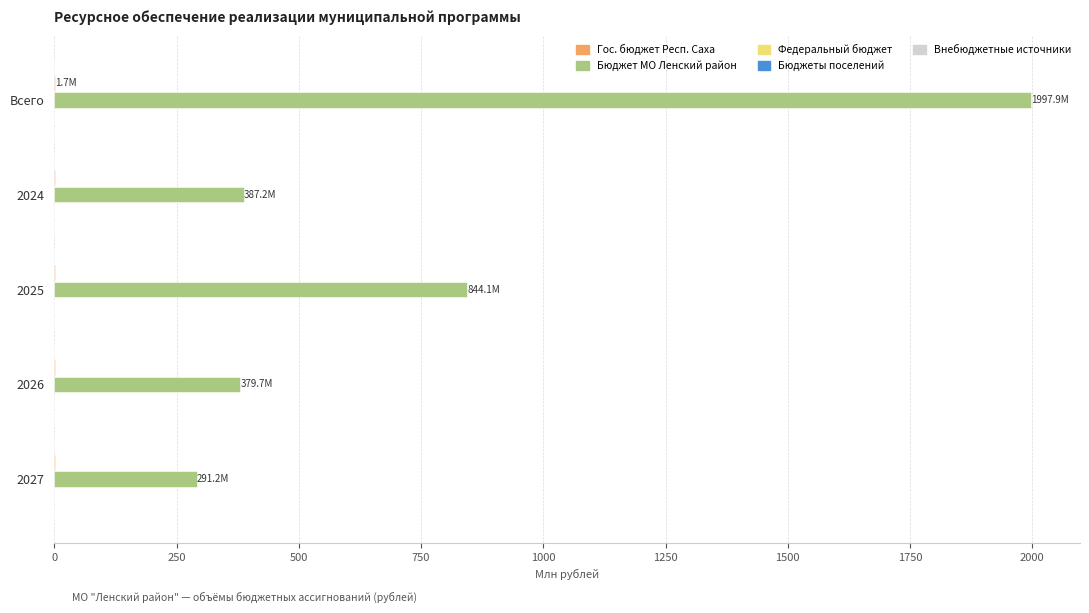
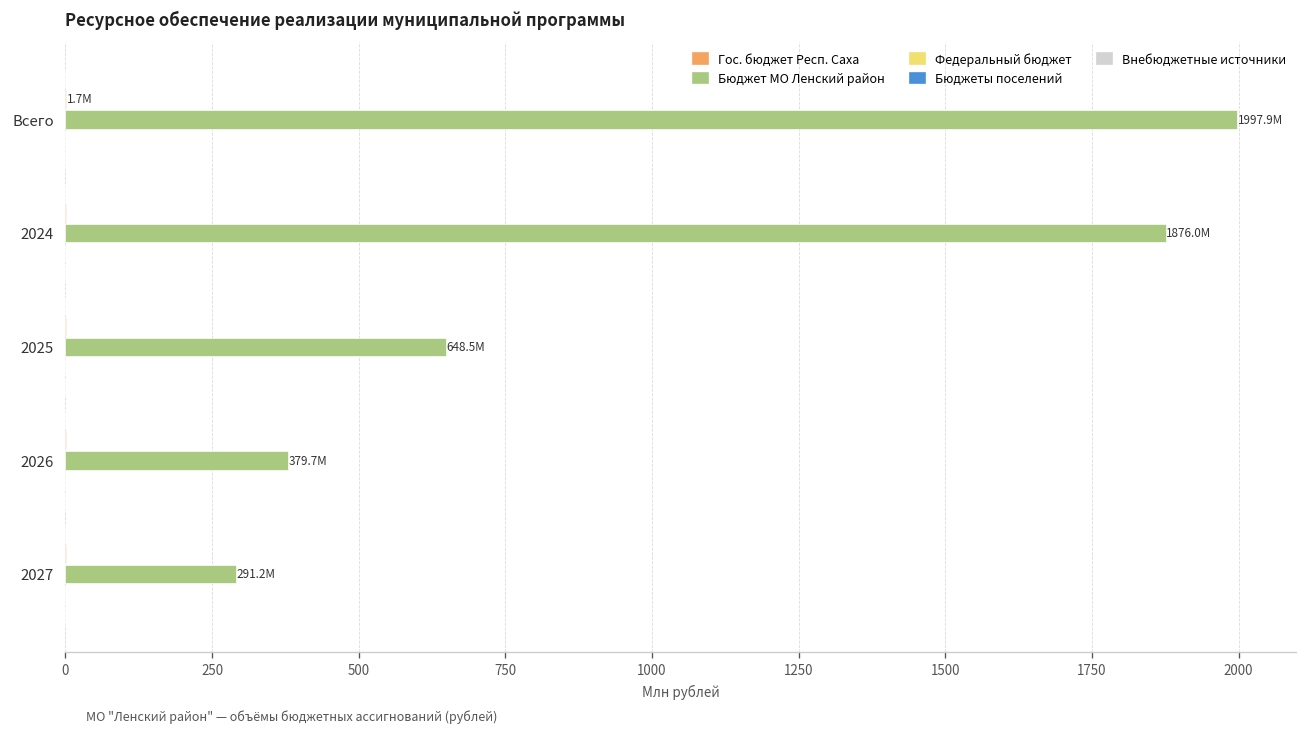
  {
    "Федеральный бюджет": {
      "Всего": "0",
      "2024": "0",
      "2025": "0",
      "2026": "0",
      "2027": "0"
    },
    "Гос. бюджет Респ. Саха": {
      "Всего": "1.7M"
    },
    "Бюджет МО Ленский район": {
      "Всего": "1997.9M",
-     "2024": "387.2M",
-     "2025": "844.1M",
+     "2024": "1876.0M",
+     "2025": "648.5M",
      "2026": "379.7M",
      "2027": "291.2M"
    },
    "Бюджеты поселений": {
      "Всего": "0",
      "2024": "0",
      "2025": "0",
      "2026": "0",
      "2027": "0"
    },
    "Внебюджетные источники": {
      "Всего": "0",
      "2024": "0",
      "2025": "0",
      "2026": "0",
      "2027": "0"
    }
  }
